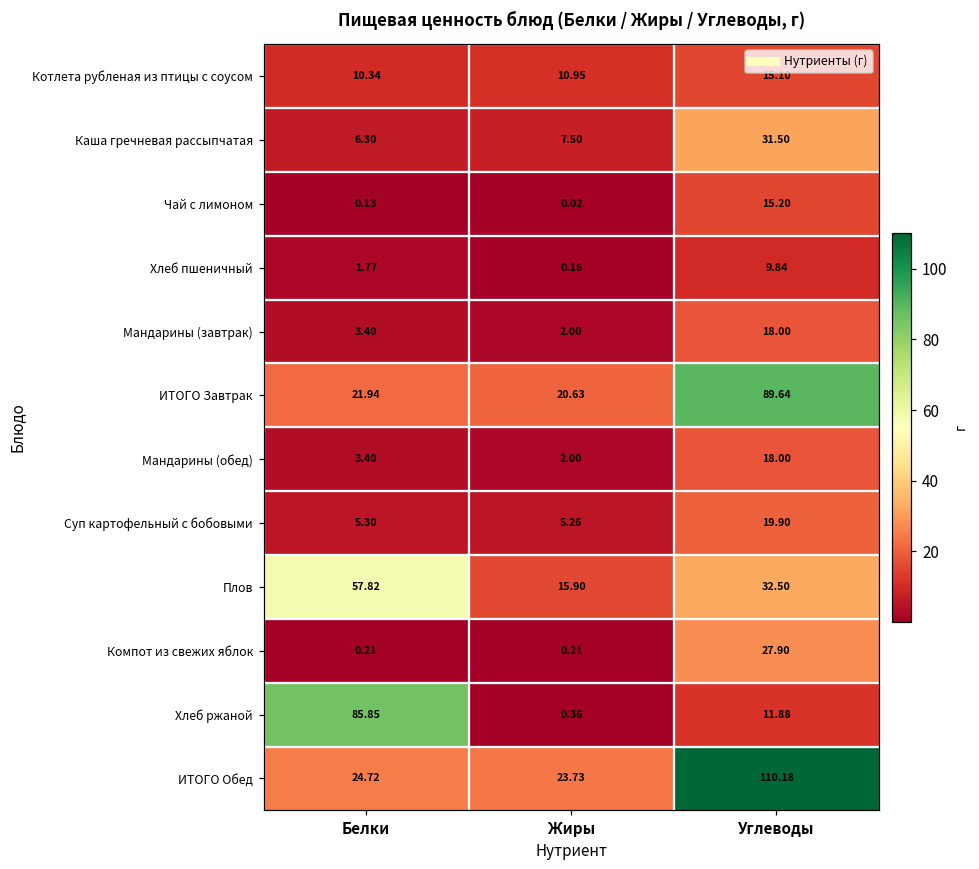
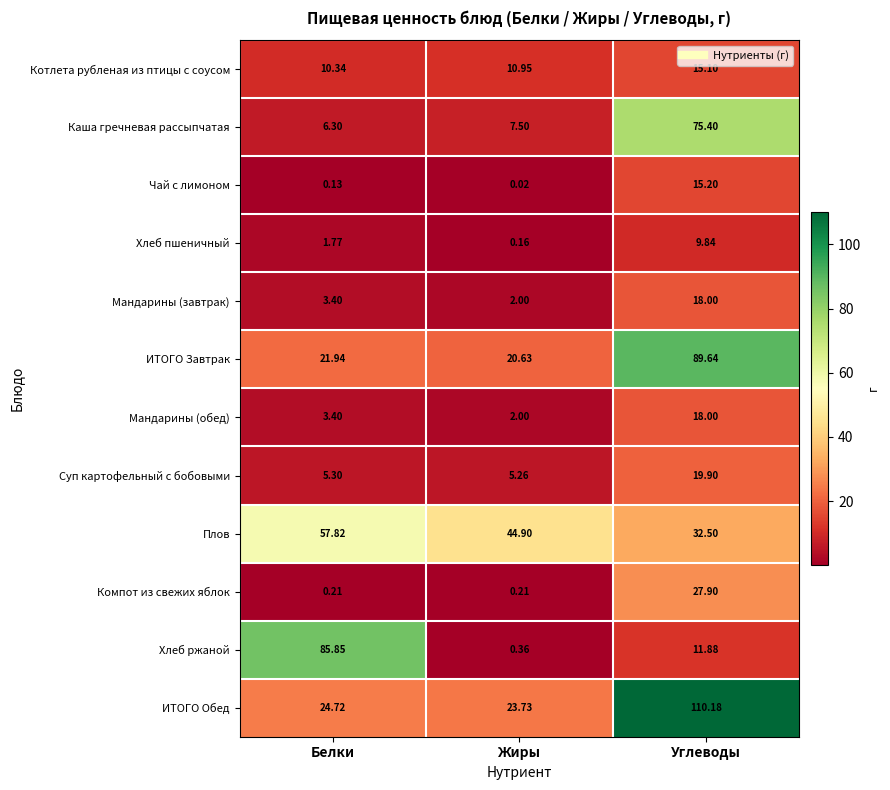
  {
    "Котлета рубленая из птицы с соусом": {
      "Белки": 10.34,
      "Жиры": 10.95
    },
    "Каша гречневая рассыпчатая": {
      "Белки": 6.30,
      "Жиры": 7.50,
-     "Углеводы": 31.50
+     "Углеводы": 75.40
    },
    "Чай с лимоном": {
      "Белки": 0.13,
      "Жиры": 0.02,
      "Углеводы": 15.20
    },
    "Хлеб пшеничный": {
      "Белки": 1.77,
      "Жиры": 0.16,
      "Углеводы": 9.84
    },
    "Мандарины (завтрак)": {
      "Белки": 3.40,
      "Жиры": 2.00,
      "Углеводы": 18.00
    },
    "ИТОГО Завтрак": {
      "Белки": 21.94,
      "Жиры": 20.63,
      "Углеводы": 89.64
    },
    "Мандарины (обед)": {
      "Белки": 3.40,
      "Жиры": 2.00,
      "Углеводы": 18.00
    },
    "Суп картофельный с бобовыми": {
      "Белки": 5.30,
      "Жиры": 5.26,
      "Углеводы": 19.90
    },
    "Плов": {
      "Белки": 57.82,
-     "Жиры": 15.90,
+     "Жиры": 44.90,
      "Углеводы": 32.50
    },
    "Компот из свежих яблок": {
      "Белки": 0.21,
      "Жиры": 0.21,
      "Углеводы": 27.90
    },
    "Хлеб ржаной": {
      "Белки": 85.85,
      "Жиры": 0.36,
      "Углеводы": 11.88
    },
    "ИТОГО Обед": {
      "Белки": 24.72,
      "Жиры": 23.73,
      "Углеводы": 110.18
    }
  }
